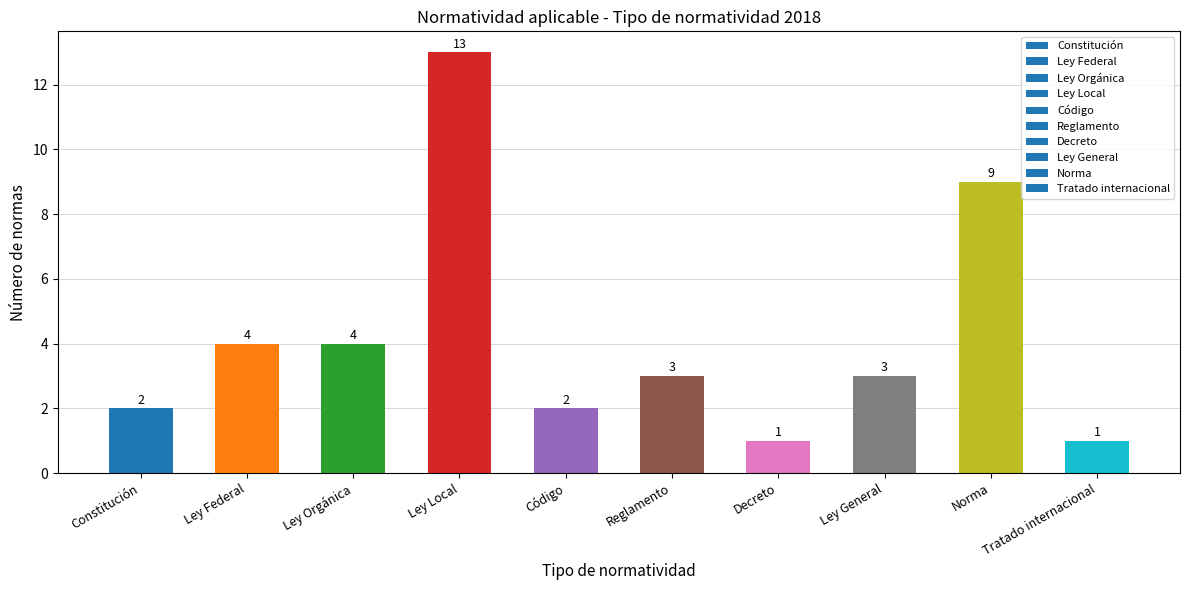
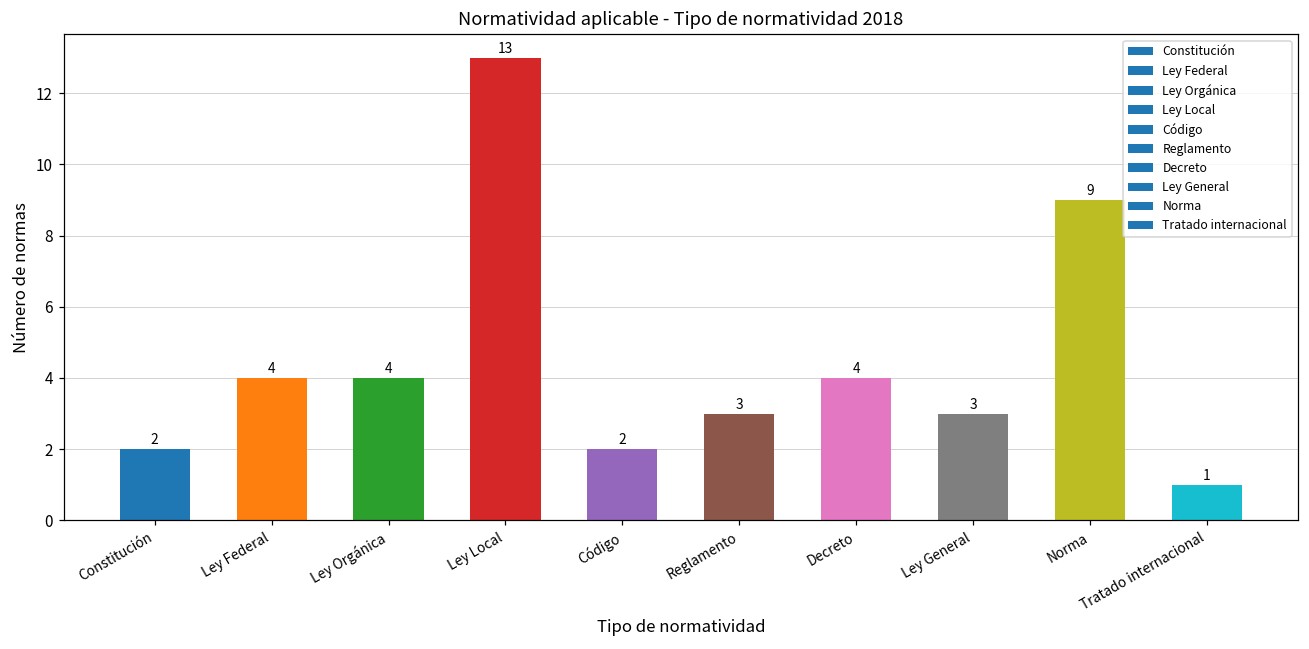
  {
    "Constitución": 2,
    "Ley Federal": 4,
    "Ley Orgánica": 4,
    "Ley Local": 13,
    "Código": 2,
    "Reglamento": 3,
-   "Decreto": 1,
+   "Decreto": 4,
    "Ley General": 3,
    "Norma": 9,
    "Tratado internacional": 1
  }
